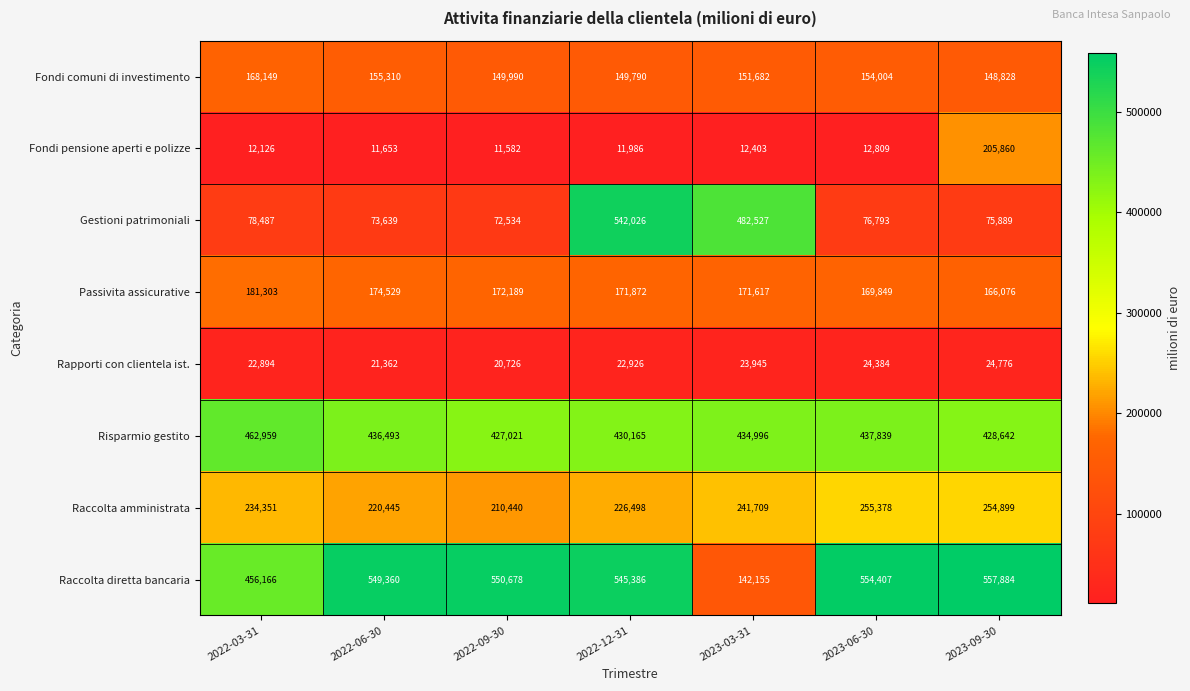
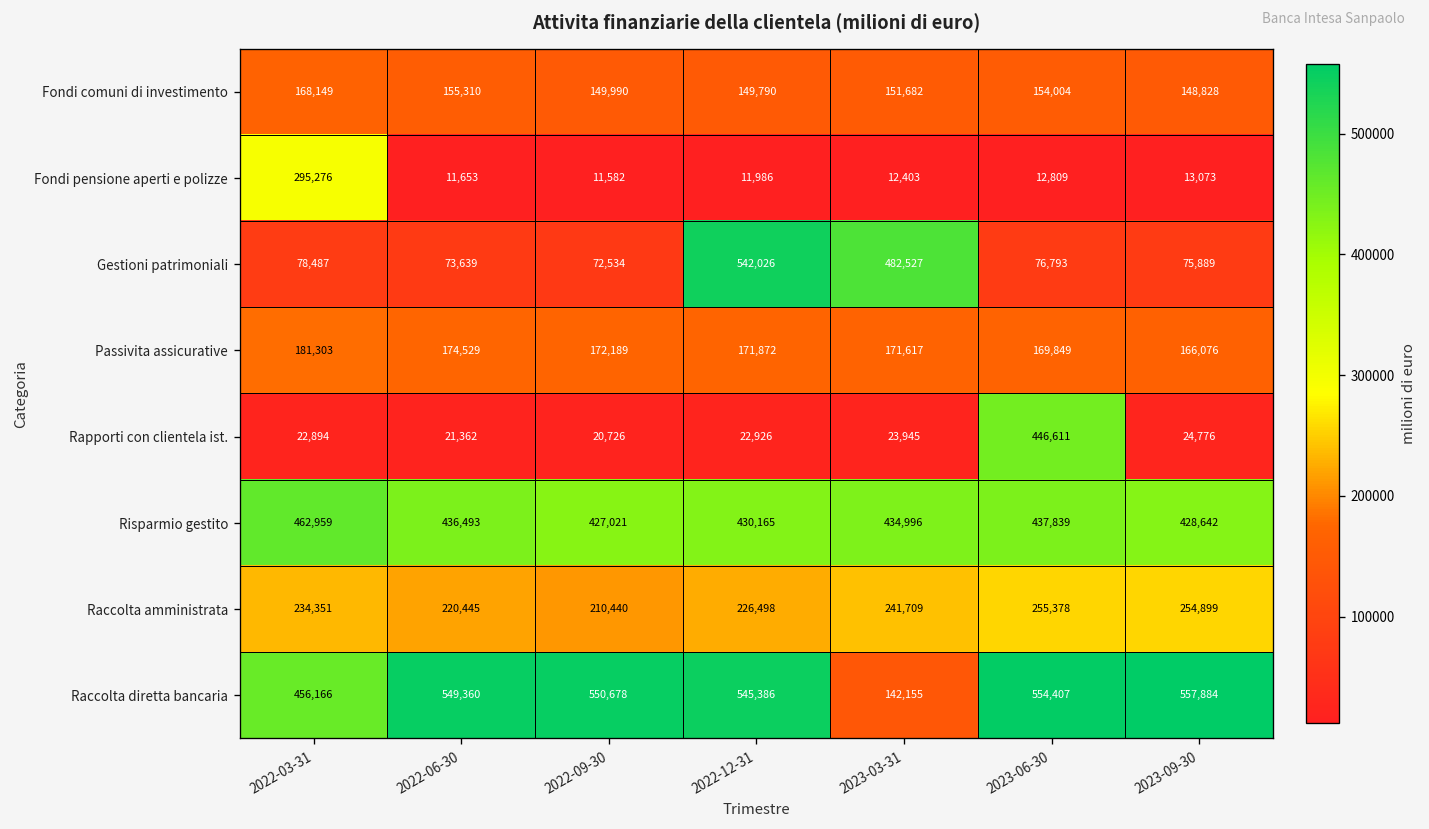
  {
    "Fondi comuni di investimento": {
      "2022-03-31": "168,149",
      "2022-06-30": "155,310",
      "2022-09-30": "149,990",
      "2022-12-31": "149,790",
      "2023-03-31": "151,682",
      "2023-06-30": "154,004",
      "2023-09-30": "148,828"
    },
    "Fondi pensione aperti e polizze": {
-     "2022-03-31": "12,126",
+     "2022-03-31": "295,276",
      "2022-06-30": "11,653",
      "2022-09-30": "11,582",
      "2022-12-31": "11,986",
      "2023-03-31": "12,403",
      "2023-06-30": "12,809",
-     "2023-09-30": "205,860"
+     "2023-09-30": "13,073"
    },
    "Gestioni patrimoniali": {
      "2022-03-31": "78,487",
      "2022-06-30": "73,639",
      "2022-09-30": "72,534",
      "2022-12-31": "542,026",
      "2023-03-31": "482,527",
      "2023-06-30": "76,793",
      "2023-09-30": "75,889"
    },
    "Passivita assicurative": {
      "2022-03-31": "181,303",
      "2022-06-30": "174,529",
      "2022-09-30": "172,189",
      "2022-12-31": "171,872",
      "2023-03-31": "171,617",
      "2023-06-30": "169,849",
      "2023-09-30": "166,076"
    },
    "Rapporti con clientela ist.": {
      "2022-03-31": "22,894",
      "2022-06-30": "21,362",
      "2022-09-30": "20,726",
      "2022-12-31": "22,926",
      "2023-03-31": "23,945",
-     "2023-06-30": "24,384",
+     "2023-06-30": "446,611",
      "2023-09-30": "24,776"
    },
    "Risparmio gestito": {
      "2022-03-31": "462,959",
      "2022-06-30": "436,493",
      "2022-09-30": "427,021",
      "2022-12-31": "430,165",
      "2023-03-31": "434,996",
      "2023-06-30": "437,839",
      "2023-09-30": "428,642"
    },
    "Raccolta amministrata": {
      "2022-03-31": "234,351",
      "2022-06-30": "220,445",
      "2022-09-30": "210,440",
      "2022-12-31": "226,498",
      "2023-03-31": "241,709",
      "2023-06-30": "255,378",
      "2023-09-30": "254,899"
    },
    "Raccolta diretta bancaria": {
      "2022-03-31": "456,166",
      "2022-06-30": "549,360",
      "2022-09-30": "550,678",
      "2022-12-31": "545,386",
      "2023-03-31": "142,155",
      "2023-06-30": "554,407",
      "2023-09-30": "557,884"
    }
  }
